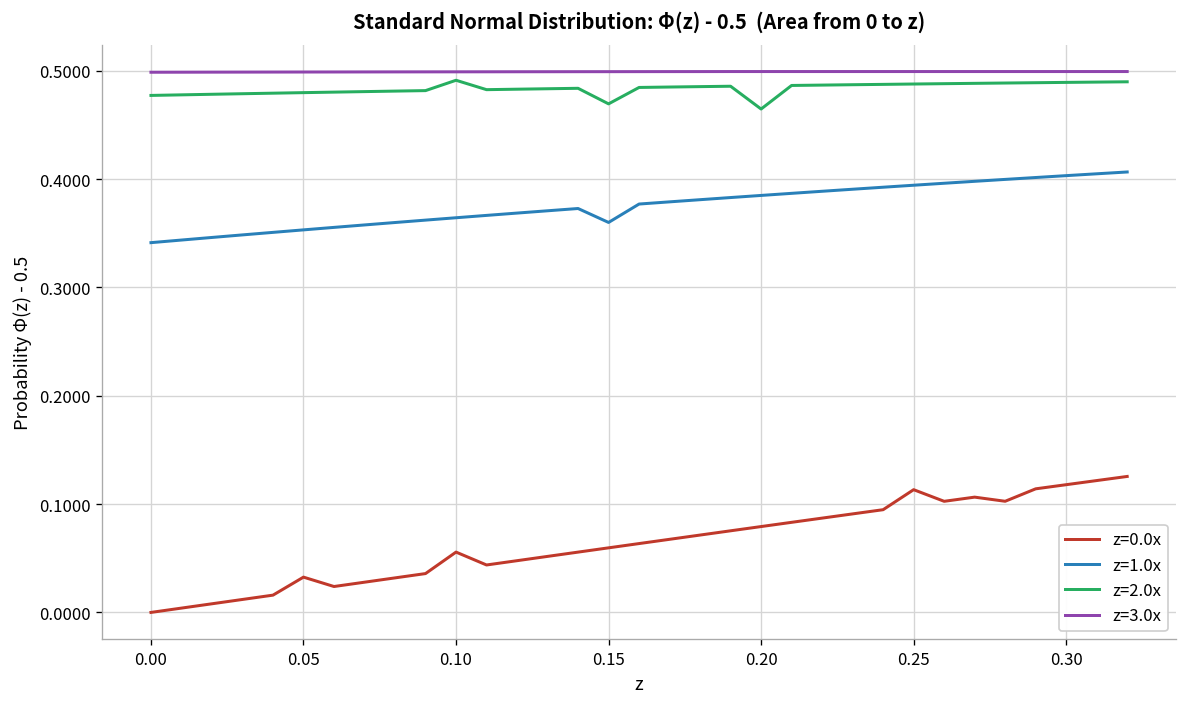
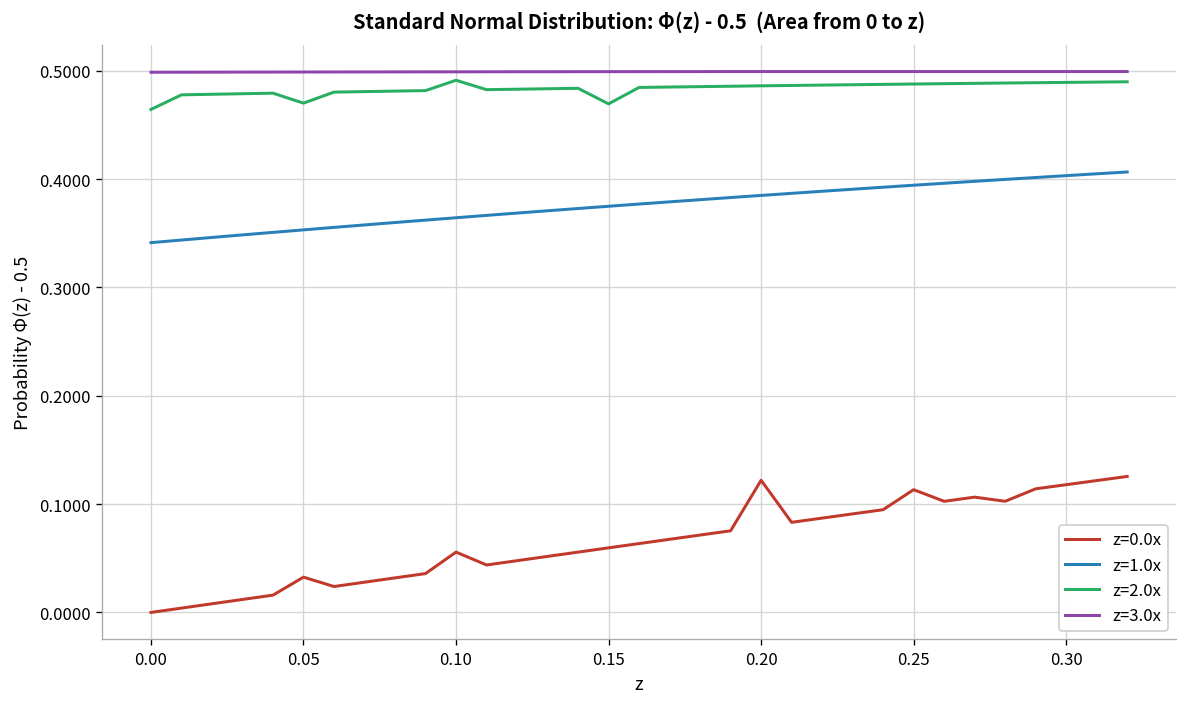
  {
    "z=0.0x": {
      "0.00": 0.00,
      "0.05": 0.03,
      "0.10": 0.06,
      "0.15": 0.06,
-     "0.20": 0.08,
+     "0.20": 0.12,
      "0.25": 0.11,
      "0.30": 0.12
    },
    "z=1.0x": {
      "0.00": 0.34,
      "0.05": 0.35,
      "0.10": 0.36,
-     "0.15": 0.36,
+     "0.15": 0.37,
      "0.20": 0.38,
      "0.25": 0.39,
      "0.30": 0.40
    },
    "z=2.0x": {
-     "0.00": 0.48,
-     "0.05": 0.48,
+     "0.00": 0.46,
+     "0.05": 0.47,
      "0.10": 0.49,
      "0.15": 0.47,
-     "0.20": 0.46,
+     "0.20": 0.49,
      "0.25": 0.49,
      "0.30": 0.49
    },
    "z=3.0x": {
      "0.00": 0.50,
      "0.05": 0.50,
      "0.10": 0.50,
      "0.15": 0.50,
      "0.20": 0.50,
      "0.25": 0.50,
      "0.30": 0.50
    }
  }
